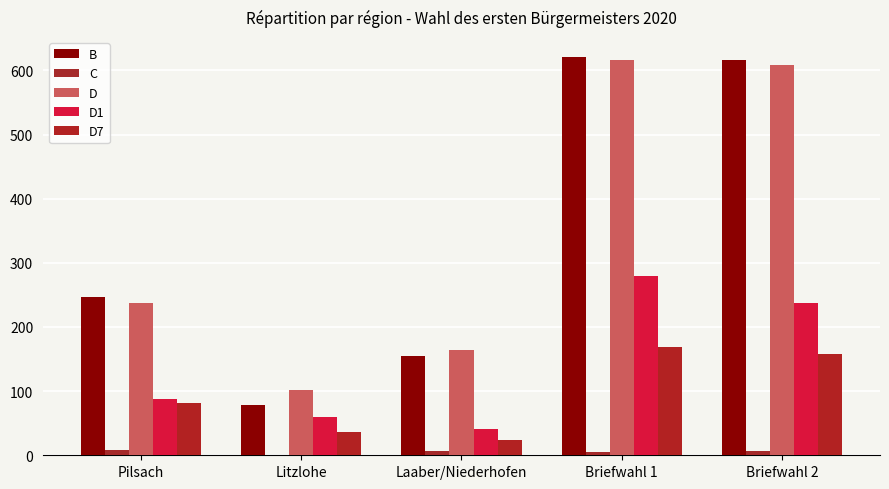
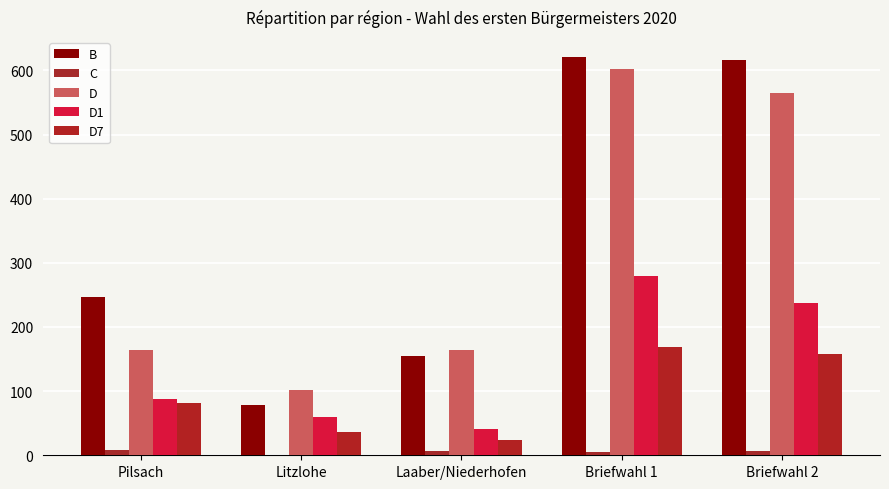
  {
    "B": {
      "Pilsach": 250,
      "Litzlohe": 80,
      "Laaber/Niederhofen": 160,
      "Briefwahl 1": 620,
      "Briefwahl 2": 620
    },
    "D": {
-     "Pilsach": 240,
+     "Pilsach": 160,
      "Litzlohe": 100,
      "Laaber/Niederhofen": 160,
-     "Briefwahl 1": 620,
-     "Briefwahl 2": 610
+     "Briefwahl 1": 600,
+     "Briefwahl 2": 570
    }
  }
